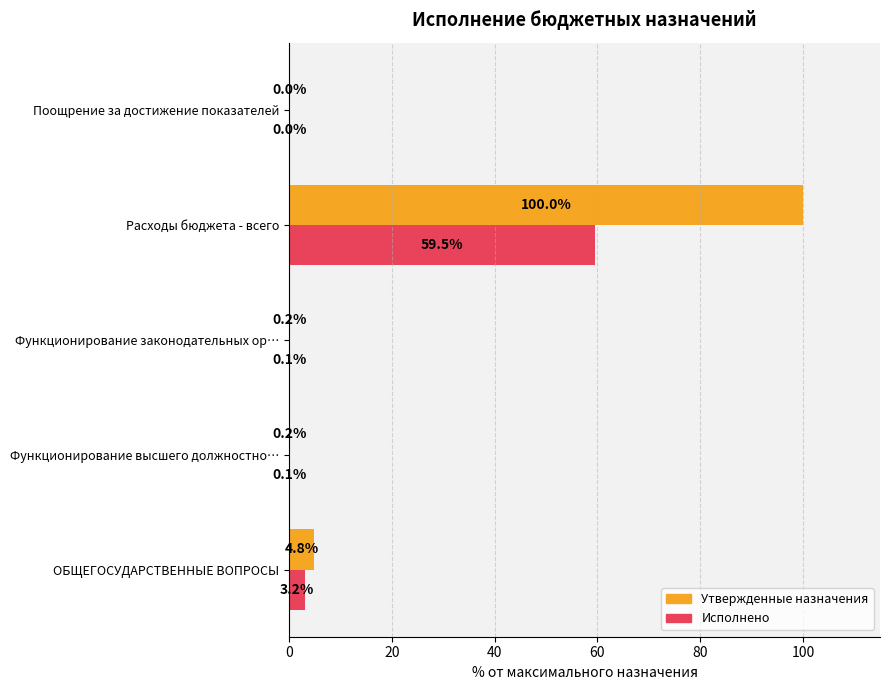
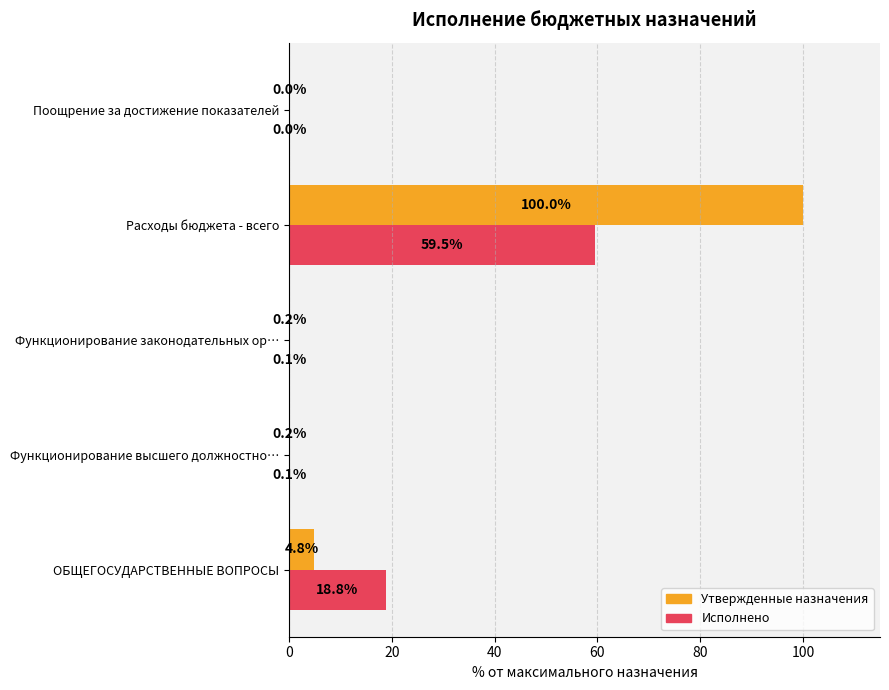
  {
    "Исполнено": {
      "Поощрение за достижение показателей": "0.0%",
      "Расходы бюджета - всего": "59.5%",
      "Функционирование законодательных ор…": "0.1%",
      "Функционирование высшего должностно…": "0.1%",
-     "ОБЩЕГОСУДАРСТВЕННЫЕ ВОПРОСЫ": "3.2%"
+     "ОБЩЕГОСУДАРСТВЕННЫЕ ВОПРОСЫ": "18.8%"
    }
  }
